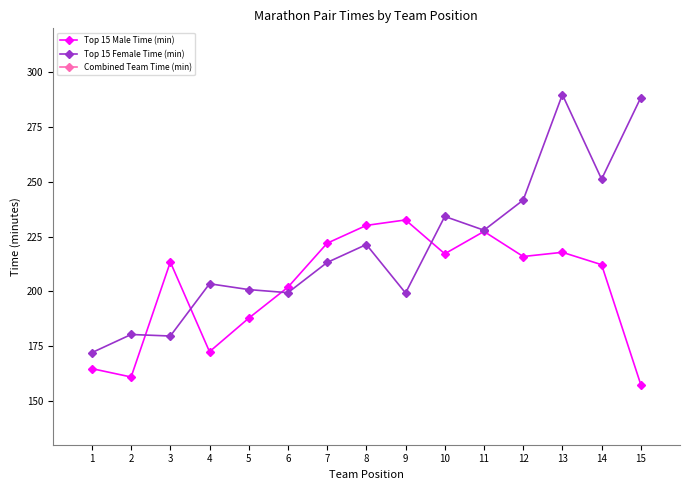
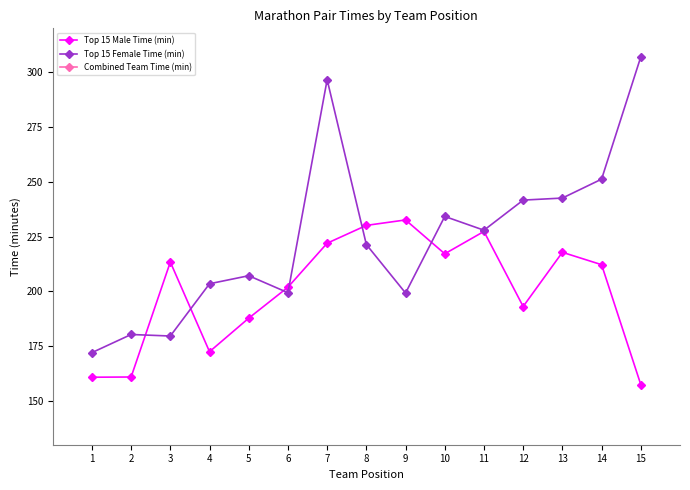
  {
    "Top 15 Male Time (min)": {
-     "1": 165,
+     "1": 161,
      "2": 161,
      "3": 213,
      "4": 172,
      "5": 188,
      "6": 202,
      "7": 222,
      "8": 230,
      "9": 233,
      "10": 217,
-     "12": 216,
+     "12": 193,
      "13": 218,
      "14": 212,
      "15": 157
    },
    "Top 15 Female Time (min)": {
      "1": 172,
      "2": 180,
      "3": 180,
      "4": 203,
-     "5": 201,
+     "5": 207,
      "6": 199,
-     "7": 213,
+     "7": 297,
      "8": 221,
      "9": 199,
      "10": 234,
      "12": 242,
-     "13": 290,
+     "13": 243,
      "14": 251,
-     "15": 288
+     "15": 307
    }
  }
